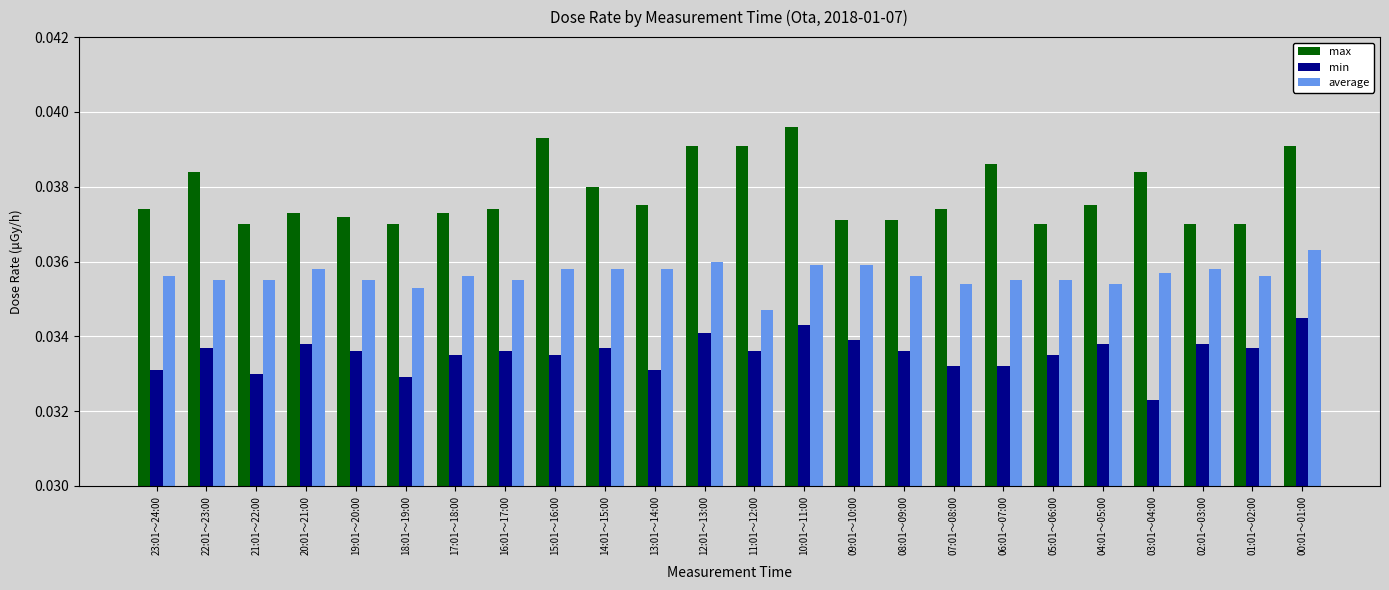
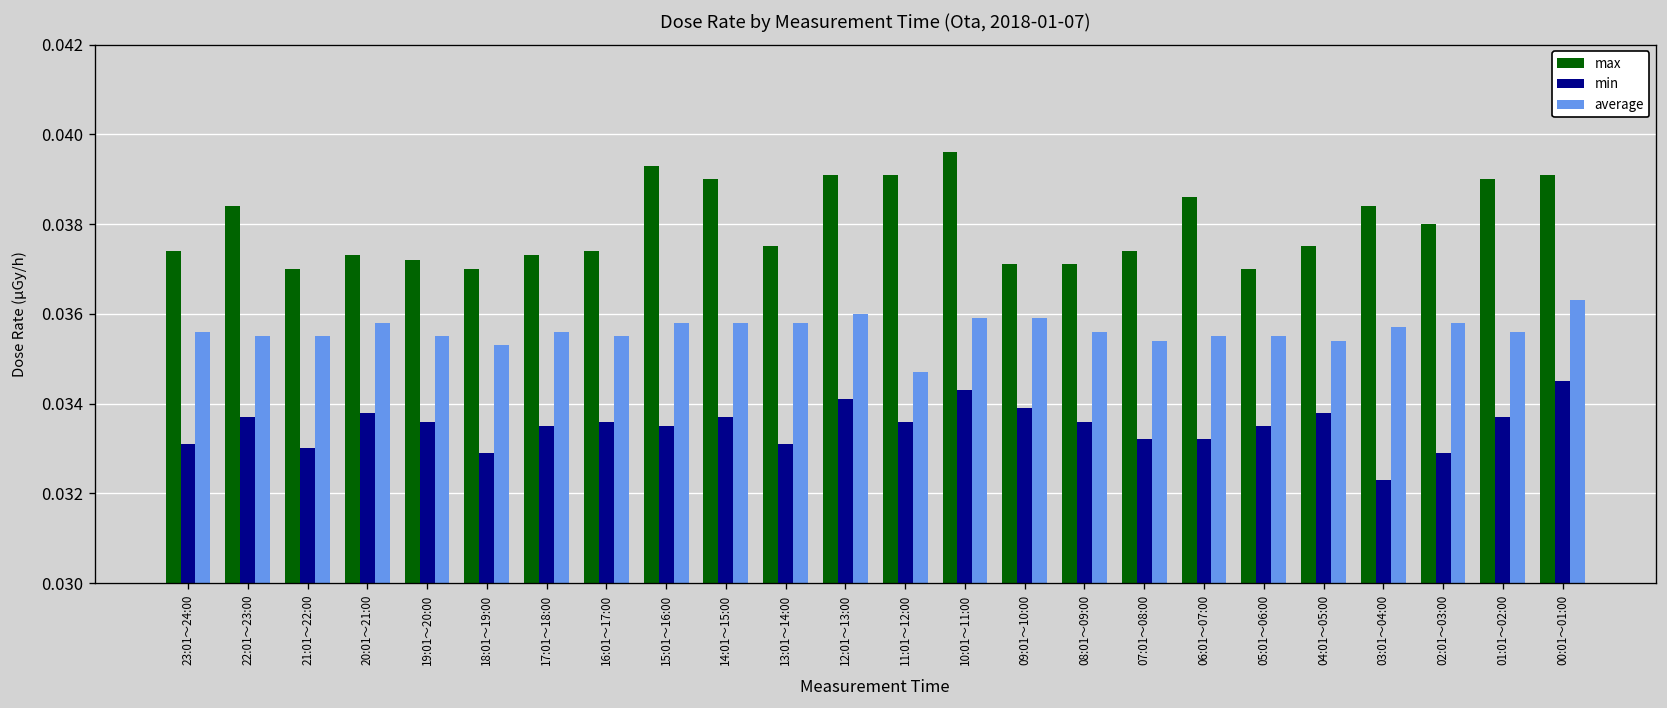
  {
    "max": {
      "23:01～24:00": 0.0374,
      "22:01～23:00": 0.0384,
      "21:01～22:00": 0.037,
      "20:01～21:00": 0.0373,
      "19:01～20:00": 0.0372,
      "18:01～19:00": 0.037,
      "17:01～18:00": 0.0373,
      "16:01～17:00": 0.0374,
      "15:01～16:00": 0.0393,
-     "14:01～15:00": 0.038,
+     "14:01～15:00": 0.039,
      "13:01～14:00": 0.0375,
      "12:01～13:00": 0.0391,
      "11:01～12:00": 0.0391,
      "10:01～11:00": 0.0396,
      "09:01～10:00": 0.0371,
      "08:01～09:00": 0.0371,
      "07:01～08:00": 0.0374,
      "06:01～07:00": 0.0386,
      "05:01～06:00": 0.037,
      "04:01～05:00": 0.0375,
      "03:01～04:00": 0.0384,
-     "02:01～03:00": 0.037,
-     "01:01～02:00": 0.037,
+     "02:01～03:00": 0.038,
+     "01:01～02:00": 0.039,
      "00:01～01:00": 0.0391
    },
    "min": {
      "23:01～24:00": 0.0331,
      "22:01～23:00": 0.0337,
      "21:01～22:00": 0.0330,
      "20:01～21:00": 0.0338,
      "19:01～20:00": 0.0336,
      "18:01～19:00": 0.0329,
      "17:01～18:00": 0.0335,
      "16:01～17:00": 0.0336,
      "15:01～16:00": 0.0335,
      "14:01～15:00": 0.0337,
      "13:01～14:00": 0.0331,
      "12:01～13:00": 0.0341,
      "11:01～12:00": 0.0336,
      "10:01～11:00": 0.0343,
      "09:01～10:00": 0.0339,
      "08:01～09:00": 0.0336,
      "07:01～08:00": 0.0332,
      "06:01～07:00": 0.0332,
      "05:01～06:00": 0.0335,
      "04:01～05:00": 0.0338,
      "03:01～04:00": 0.0323,
-     "02:01～03:00": 0.0338,
+     "02:01～03:00": 0.0329,
      "01:01～02:00": 0.0337,
      "00:01～01:00": 0.0345
    },
    "average": {
      "23:01～24:00": 0.0356,
      "22:01～23:00": 0.0355,
      "21:01～22:00": 0.0355,
      "20:01～21:00": 0.0358,
      "19:01～20:00": 0.0355,
      "18:01～19:00": 0.0353,
      "17:01～18:00": 0.0356,
      "16:01～17:00": 0.0355,
      "15:01～16:00": 0.0358,
      "14:01～15:00": 0.0358,
      "13:01～14:00": 0.0358,
      "12:01～13:00": 0.0360,
      "11:01～12:00": 0.0347,
      "10:01～11:00": 0.0359,
      "09:01～10:00": 0.0359,
      "08:01～09:00": 0.0356,
      "07:01～08:00": 0.0354,
      "06:01～07:00": 0.0355,
      "05:01～06:00": 0.0355,
      "04:01～05:00": 0.0354,
      "03:01～04:00": 0.0357,
      "02:01～03:00": 0.0358,
      "01:01～02:00": 0.0356,
      "00:01～01:00": 0.0363
    }
  }
